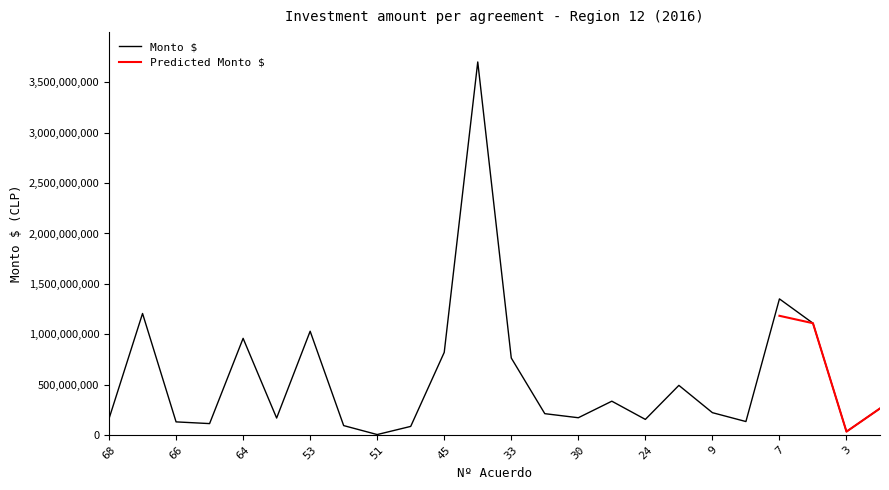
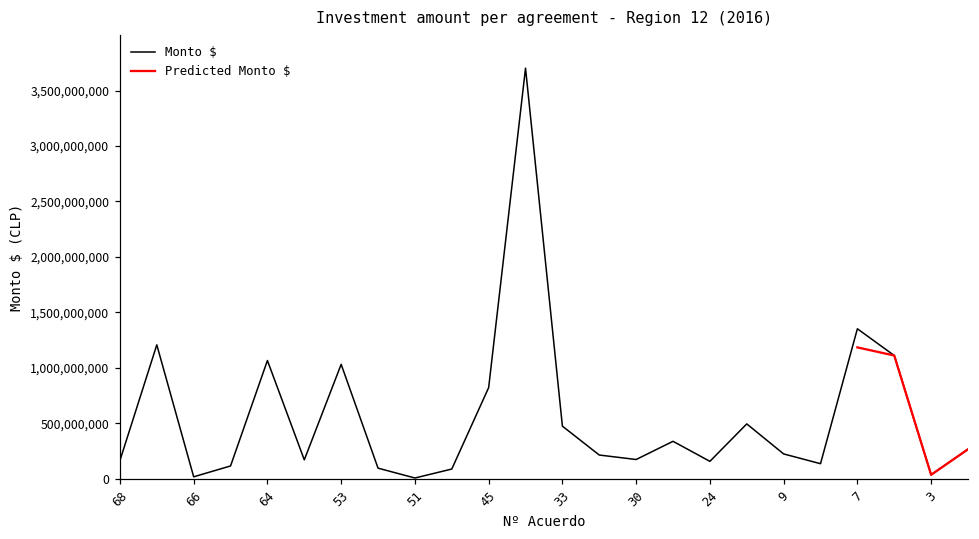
  {
    "Monto $": {
      "68": "160,000,000",
-     "66": "130,000,000",
-     "64": "960,000,000",
+     "66": "20,000,000",
+     "64": "1,070,000,000",
      "53": "1,030,000,000",
      "51": "10,000,000",
      "45": "820,000,000",
-     "33": "760,000,000",
+     "33": "470,000,000",
      "30": "170,000,000",
      "24": "160,000,000",
      "9": "220,000,000",
      "7": "1,350,000,000"
    },
    "Predicted Monto $": {
      "7": "1,180,000,000"
    }
  }
